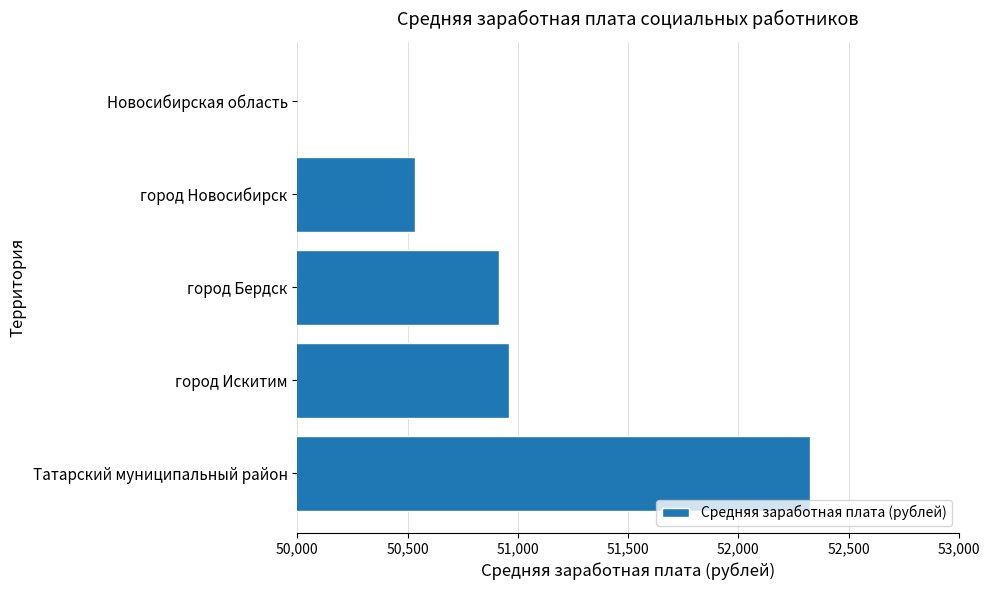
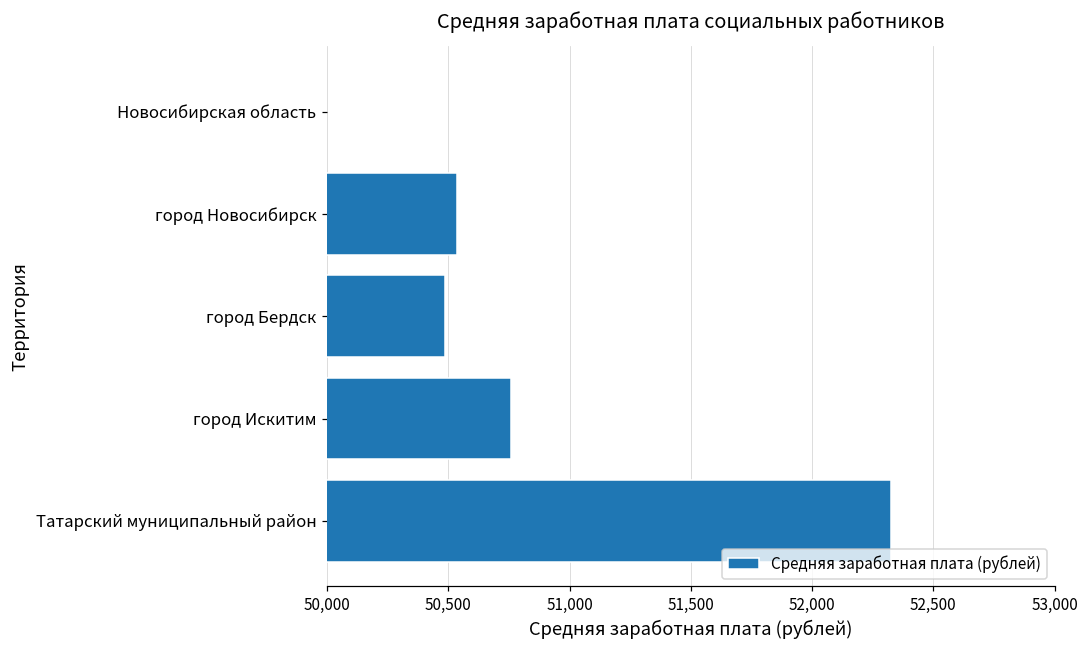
  {
    "город Новосибирск": "50,540",
-   "город Бердск": "50,920",
-   "город Искитим": "50,960",
+   "город Бердск": "50,490",
+   "город Искитим": "50,760",
    "Татарский муниципальный район": "52,320"
  }
